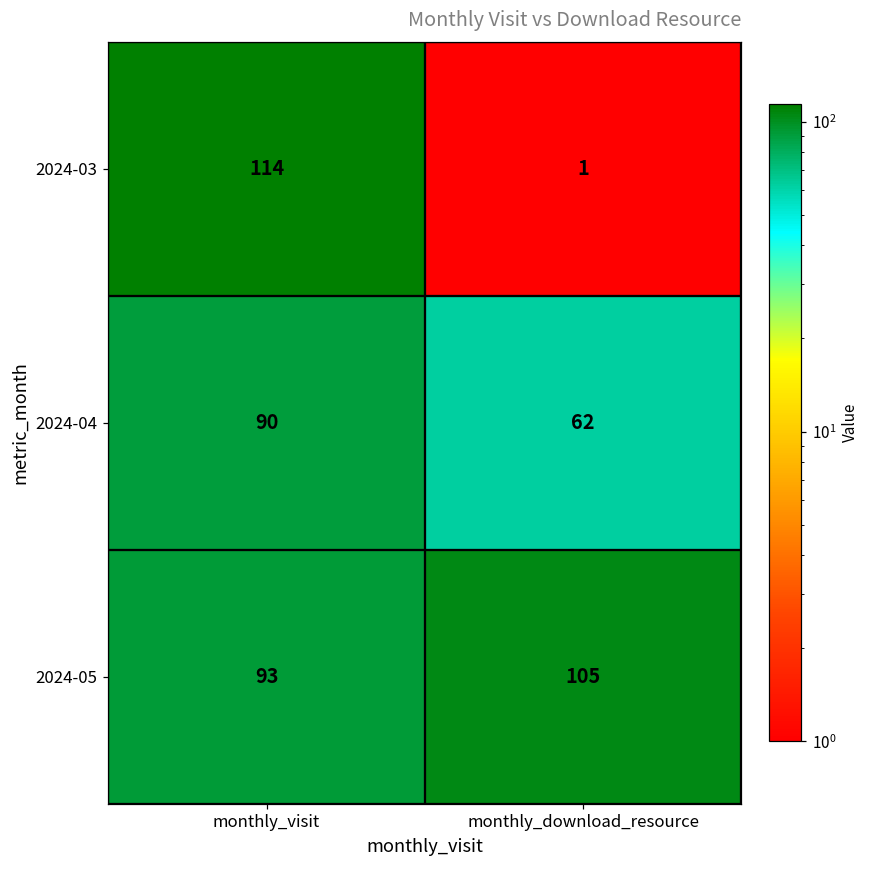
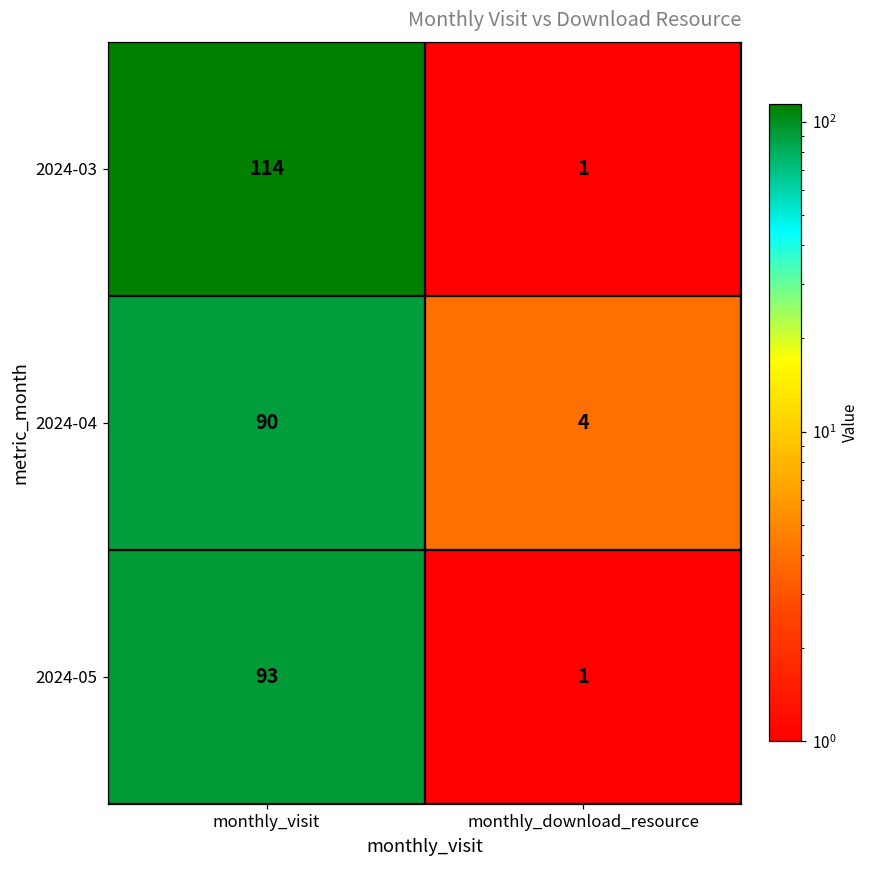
  {
    "2024-03": {
      "monthly_visit": 114,
      "monthly_download_resource": 1
    },
    "2024-04": {
      "monthly_visit": 90,
-     "monthly_download_resource": 62
+     "monthly_download_resource": 4
    },
    "2024-05": {
      "monthly_visit": 93,
-     "monthly_download_resource": 105
+     "monthly_download_resource": 1
    }
  }
